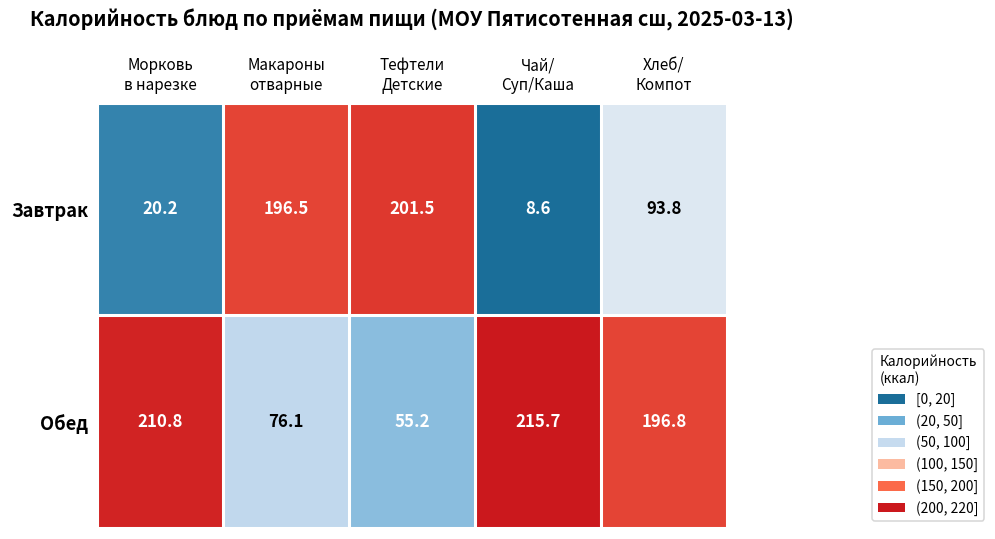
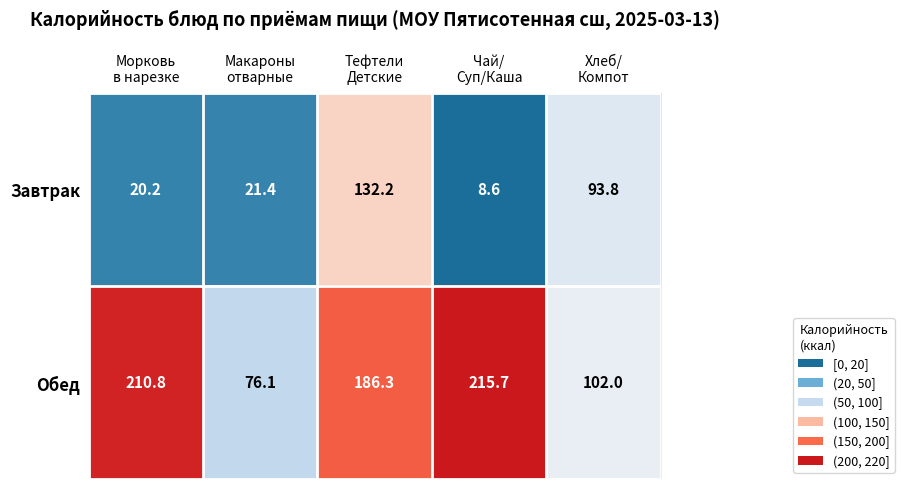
  {
    "Завтрак": {
      "Морковь в нарезке": 20.2,
-     "Макароны отварные": 196.5,
-     "Тефтели Детские": 201.5,
+     "Макароны отварные": 21.4,
+     "Тефтели Детские": 132.2,
      "Чай/ Суп/Каша": 8.6,
      "Хлеб/ Компот": 93.8
    },
    "Обед": {
      "Морковь в нарезке": 210.8,
      "Макароны отварные": 76.1,
-     "Тефтели Детские": 55.2,
+     "Тефтели Детские": 186.3,
      "Чай/ Суп/Каша": 215.7,
-     "Хлеб/ Компот": 196.8
+     "Хлеб/ Компот": 102.0
    }
  }
